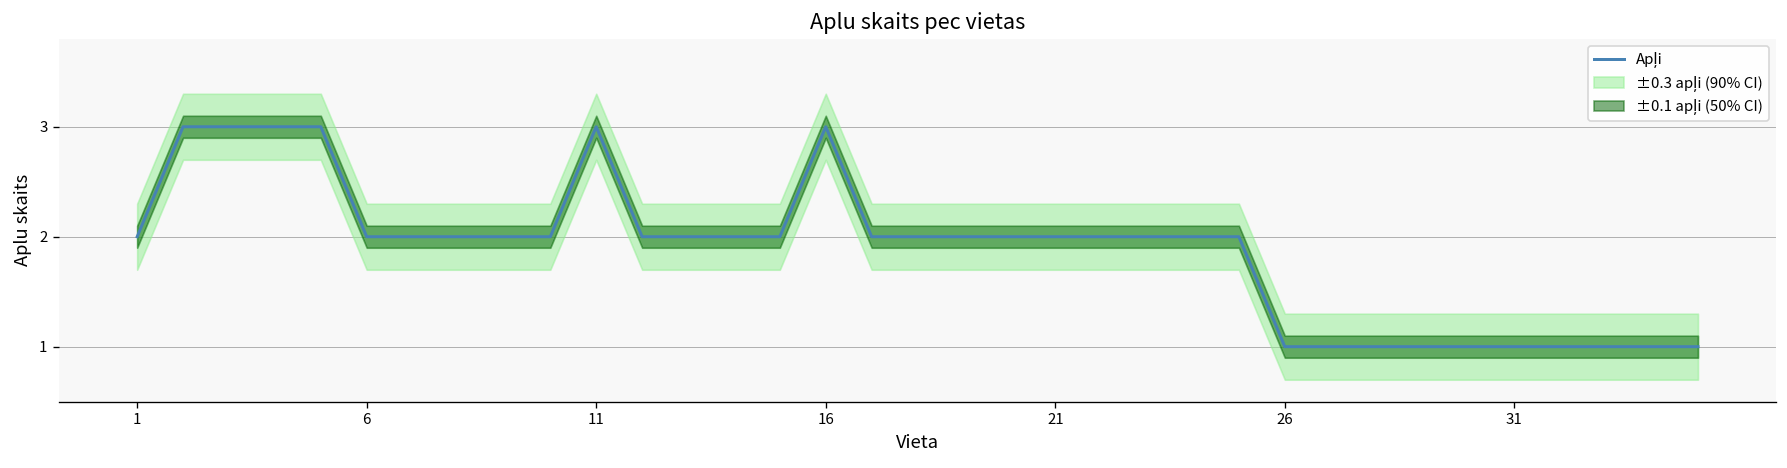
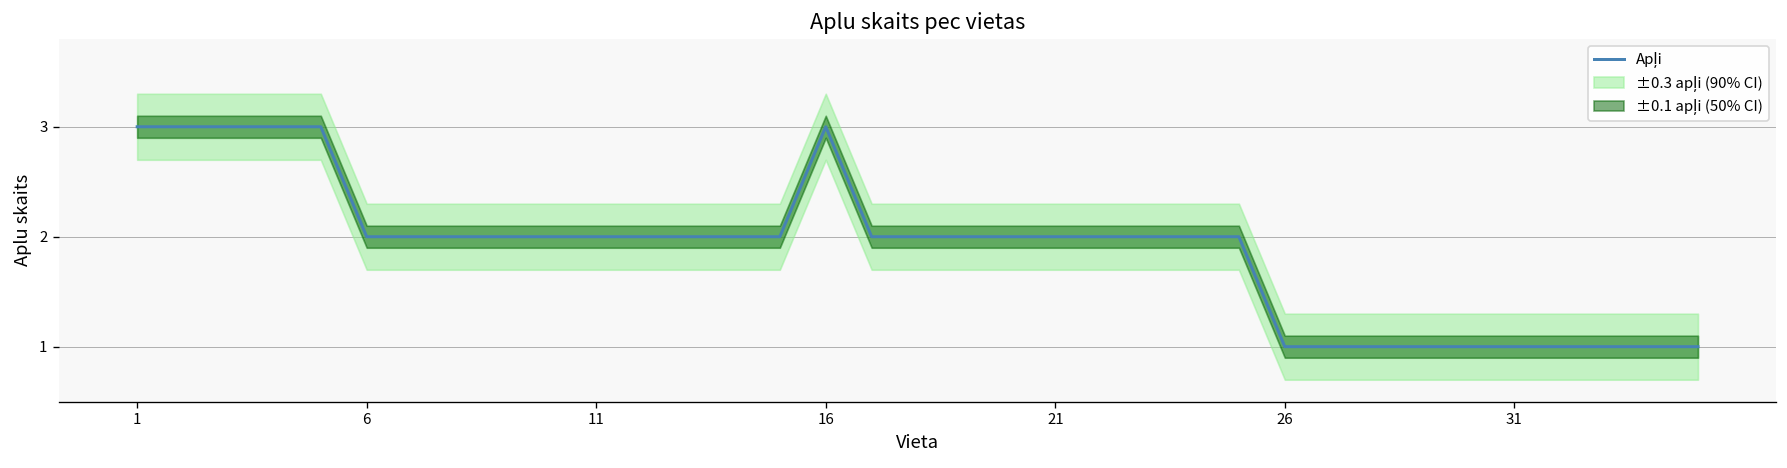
  {
    "Apļi": {
-     "1": 2,
+     "1": 3,
      "6": 2,
-     "11": 3,
+     "11": 2,
      "16": 3,
      "21": 2,
      "26": 1,
      "31": 1
    }
  }
